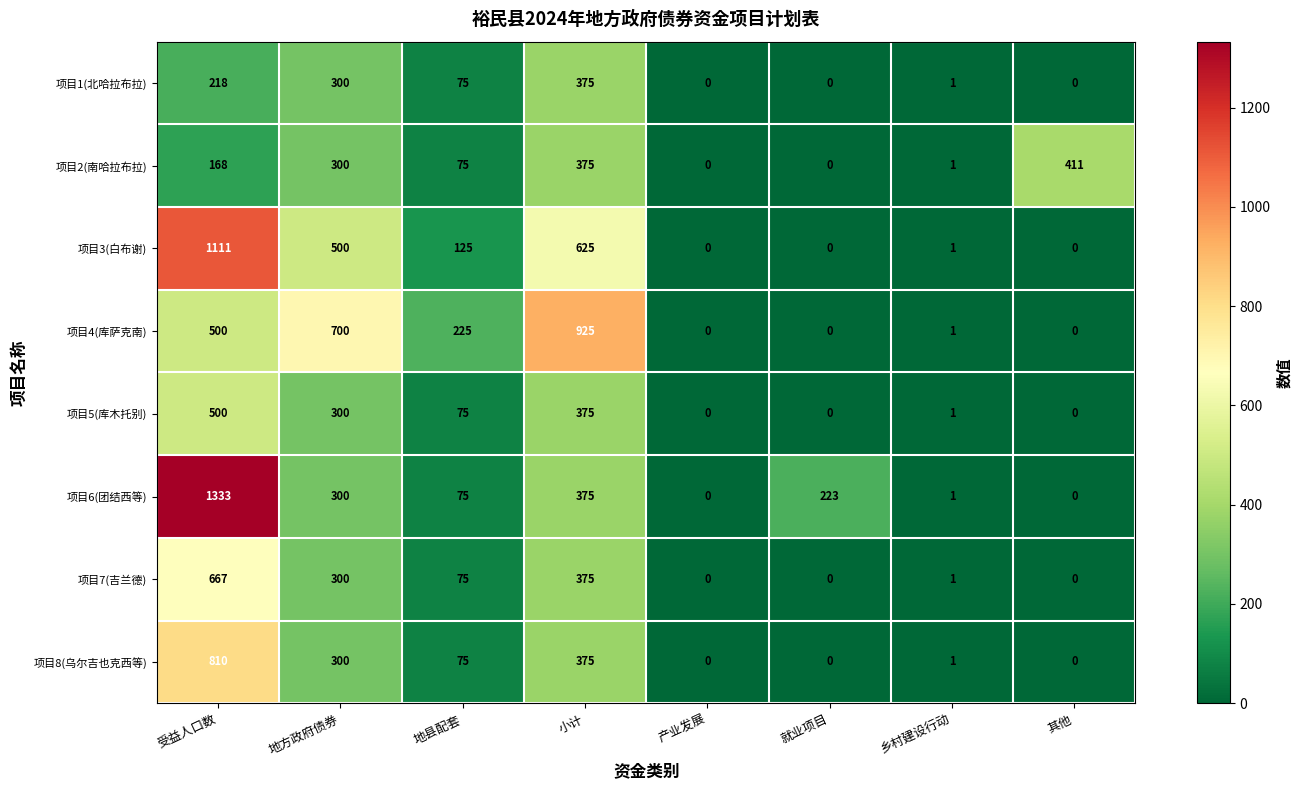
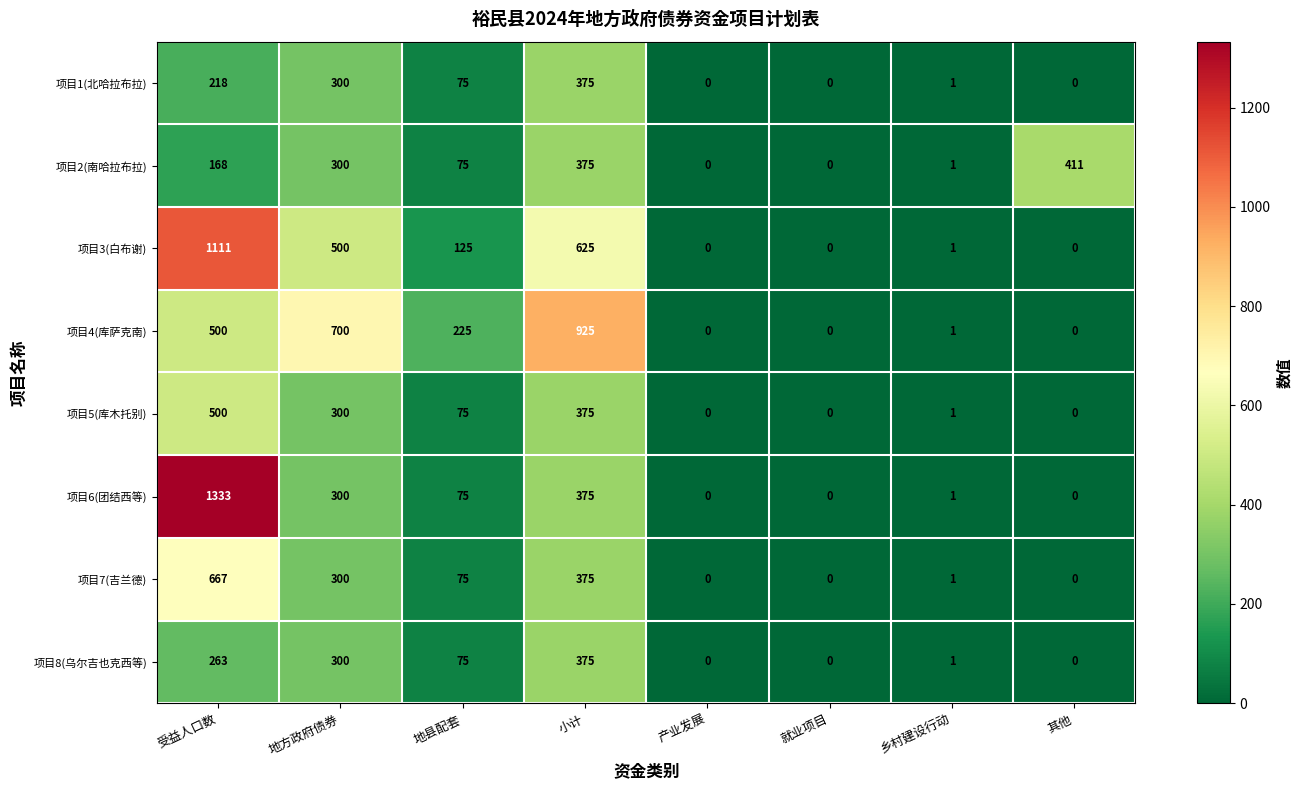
  {
    "项目1(北哈拉布拉)": {
      "受益人口数": 218,
      "地方政府债券": 300,
      "地县配套": 75,
      "小计": 375,
      "产业发展": 0,
      "就业项目": 0,
      "乡村建设行动": 1,
      "其他": 0
    },
    "项目2(南哈拉布拉)": {
      "受益人口数": 168,
      "地方政府债券": 300,
      "地县配套": 75,
      "小计": 375,
      "产业发展": 0,
      "就业项目": 0,
      "乡村建设行动": 1,
      "其他": 411
    },
    "项目3(白布谢)": {
      "受益人口数": 1111,
      "地方政府债券": 500,
      "地县配套": 125,
      "小计": 625,
      "产业发展": 0,
      "就业项目": 0,
      "乡村建设行动": 1,
      "其他": 0
    },
    "项目4(库萨克南)": {
      "受益人口数": 500,
      "地方政府债券": 700,
      "地县配套": 225,
      "小计": 925,
      "产业发展": 0,
      "就业项目": 0,
      "乡村建设行动": 1,
      "其他": 0
    },
    "项目5(库木托别)": {
      "受益人口数": 500,
      "地方政府债券": 300,
      "地县配套": 75,
      "小计": 375,
      "产业发展": 0,
      "就业项目": 0,
      "乡村建设行动": 1,
      "其他": 0
    },
    "项目6(团结西等)": {
      "受益人口数": 1333,
      "地方政府债券": 300,
      "地县配套": 75,
      "小计": 375,
      "产业发展": 0,
-     "就业项目": 223,
+     "就业项目": 0,
      "乡村建设行动": 1,
      "其他": 0
    },
    "项目7(吉兰德)": {
      "受益人口数": 667,
      "地方政府债券": 300,
      "地县配套": 75,
      "小计": 375,
      "产业发展": 0,
      "就业项目": 0,
      "乡村建设行动": 1,
      "其他": 0
    },
    "项目8(乌尔吉也克西等)": {
-     "受益人口数": 810,
+     "受益人口数": 263,
      "地方政府债券": 300,
      "地县配套": 75,
      "小计": 375,
      "产业发展": 0,
      "就业项目": 0,
      "乡村建设行动": 1,
      "其他": 0
    }
  }
